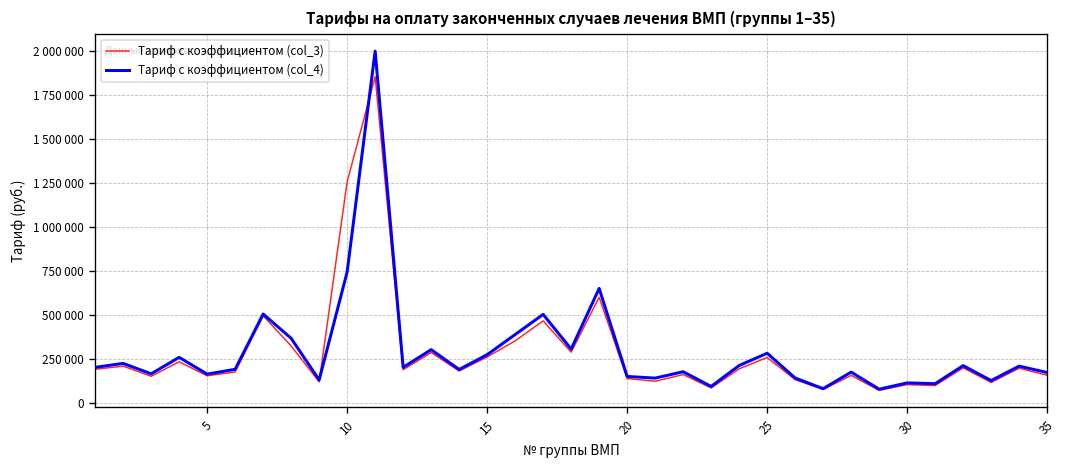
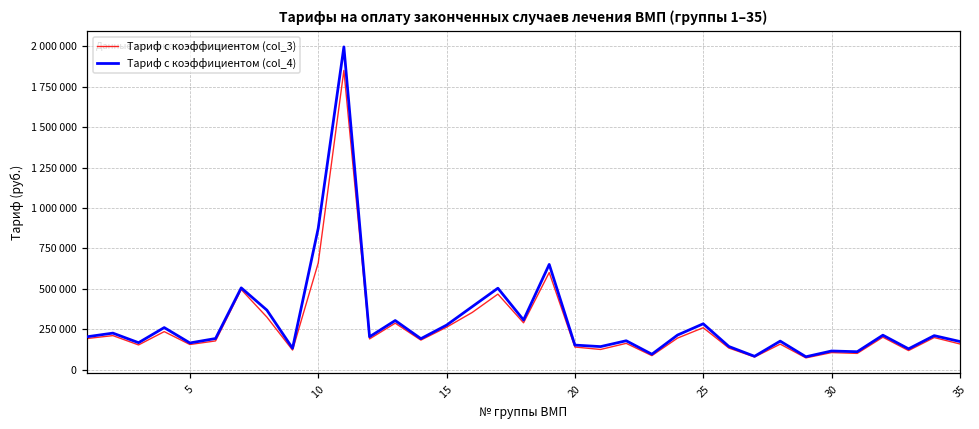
  {
    "Тариф с коэффициентом (col_3)": {
-     "10": 1260000,
+     "10": 660000,
      "25": 260000
    },
    "Тариф с коэффициентом (col_4)": {
-     "10": 740000,
+     "10": 870000,
      "25": 280000
    }
  }
